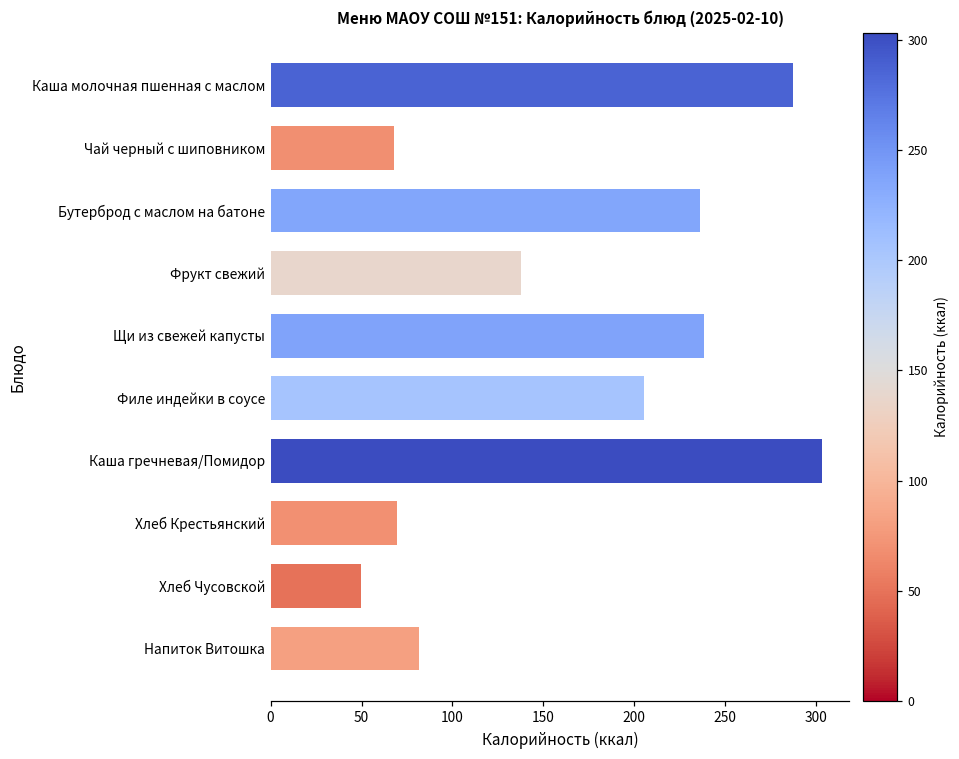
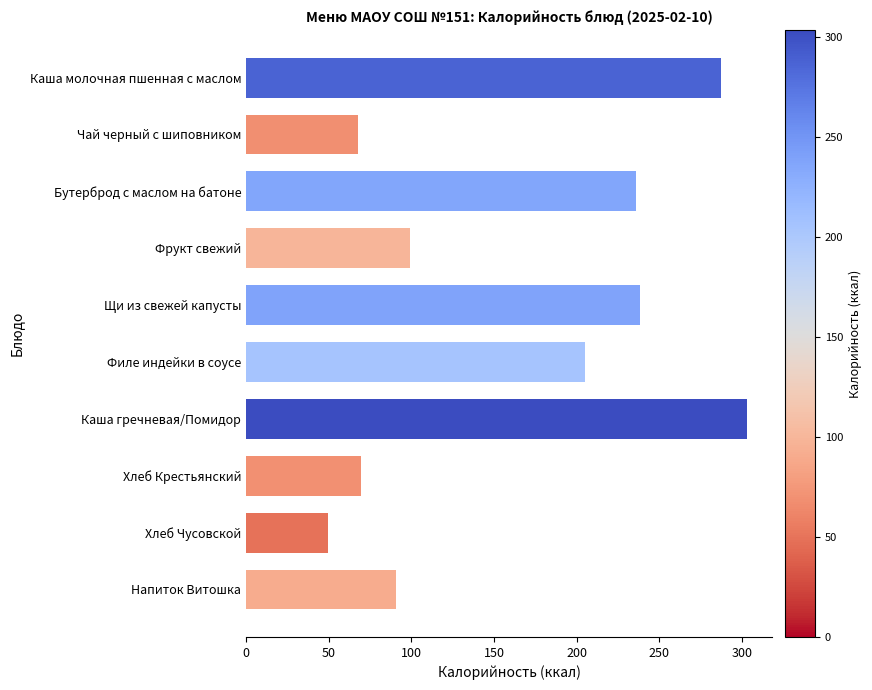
  {
    "Каша молочная пшенная с маслом": 287,
    "Чай черный с шиповником": 68,
    "Бутерброд с маслом на батоне": 236,
-   "Фрукт свежий": 138,
+   "Фрукт свежий": 99,
    "Щи из свежей капусты": 238,
    "Филе индейки в соусе": 205,
    "Каша гречневая/Помидор": 303,
    "Хлеб Крестьянский": 69,
    "Хлеб Чусовской": 50,
-   "Напиток Витошка": 82
+   "Напиток Витошка": 91
  }
